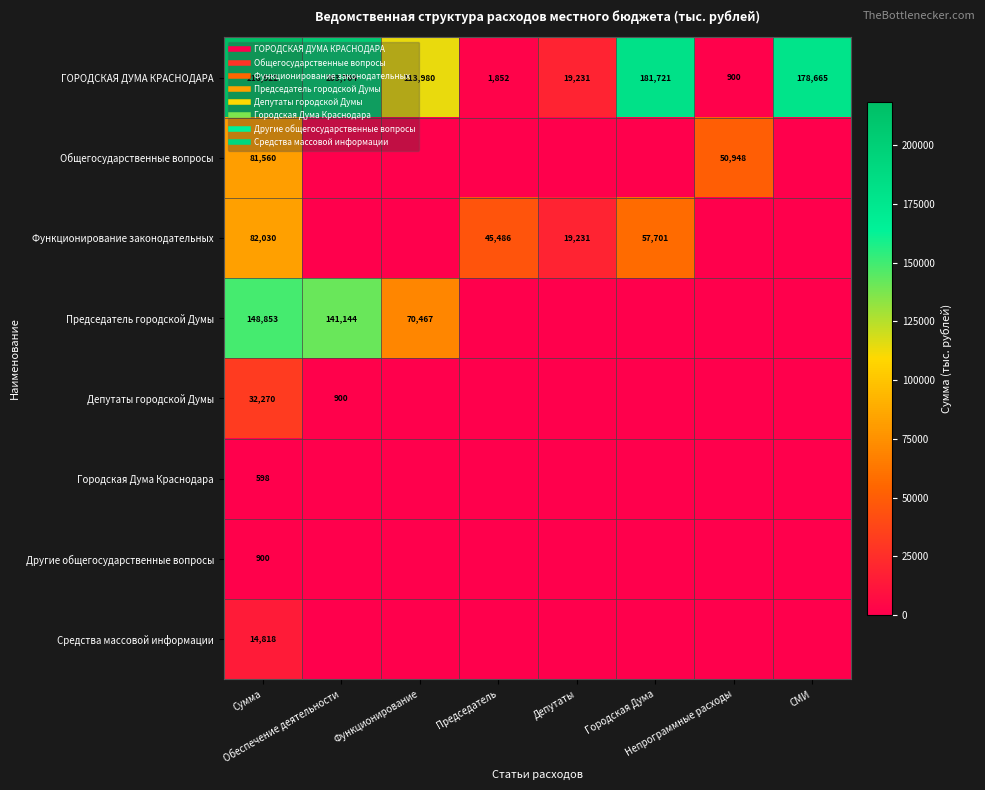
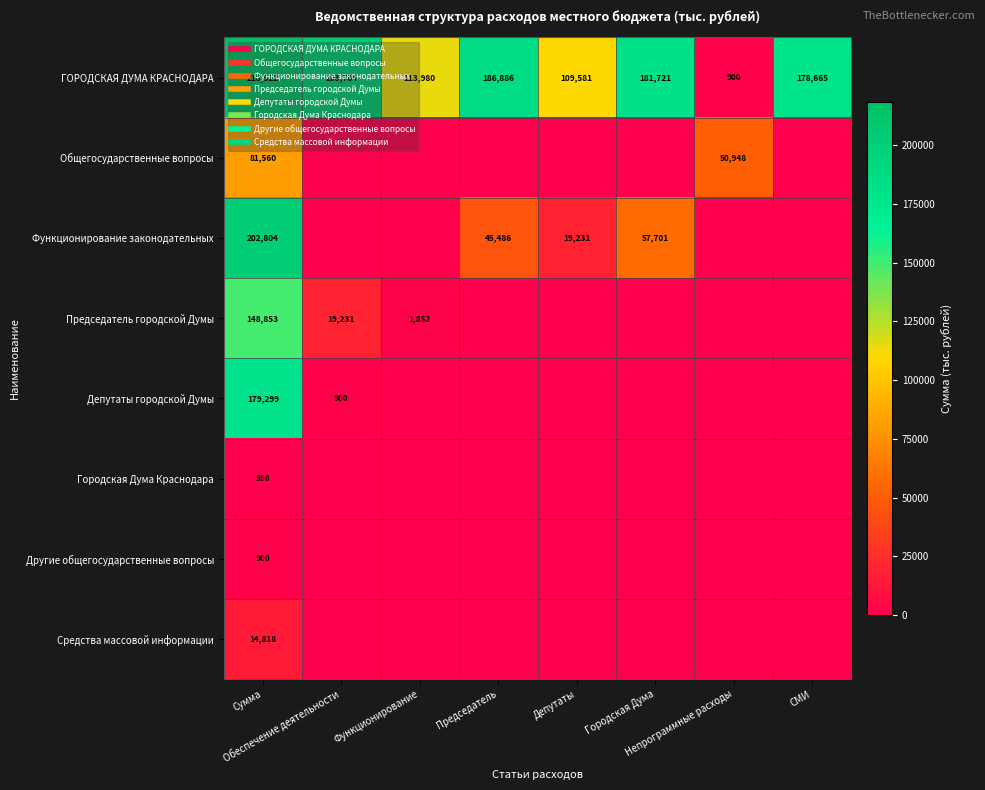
  {
    "ГОРОДСКАЯ ДУМА КРАСНОДАРА": {
-     "Председатель": "1,852",
-     "Депутаты": "19,231",
+     "Председатель": "186,886",
+     "Депутаты": "109,581",
      "Городская Дума": "181,721",
      "Непрограммные расходы": "900",
      "СМИ": "178,665"
    },
    "Общегосударственные вопросы": {
      "Сумма": "81,560",
      "Непрограммные расходы": "50,948"
    },
    "Функционирование законодательных": {
-     "Сумма": "82,030",
+     "Сумма": "202,804",
      "Председатель": "45,486",
      "Депутаты": "19,231",
      "Городская Дума": "57,701"
    },
    "Председатель городской Думы": {
      "Сумма": "148,853",
-     "Обеспечение деятельности": "141,144",
-     "Функционирование": "70,467"
+     "Обеспечение деятельности": "19,231",
+     "Функционирование": "1,852"
    },
    "Депутаты городской Думы": {
-     "Сумма": "32,270",
+     "Сумма": "179,299",
      "Обеспечение деятельности": "900"
    },
    "Городская Дума Краснодара": {
      "Сумма": "598"
    },
    "Другие общегосударственные вопросы": {
      "Сумма": "900"
    },
    "Средства массовой информации": {
      "Сумма": "14,818"
    }
  }
